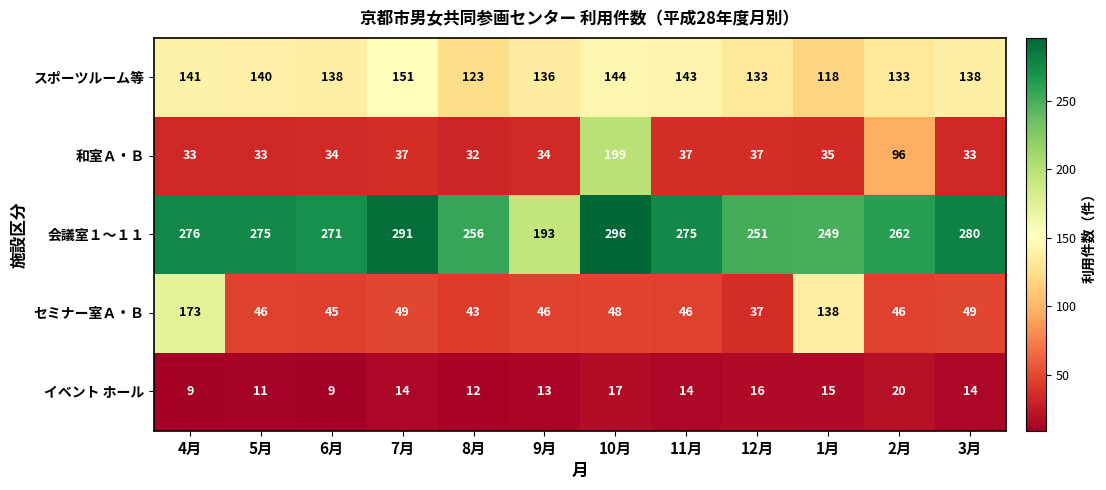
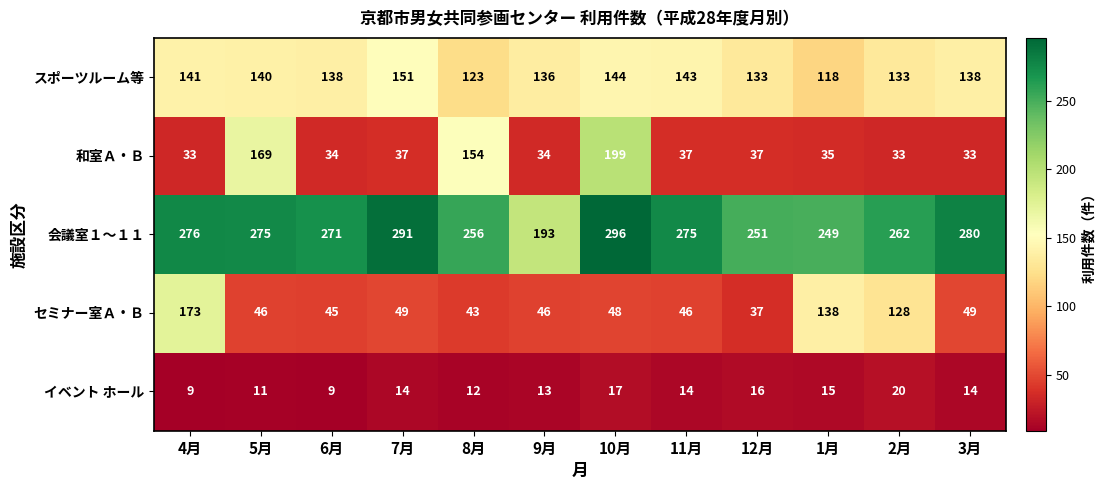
  {
    "スポーツルーム等": {
      "4月": 141,
      "5月": 140,
      "6月": 138,
      "7月": 151,
      "8月": 123,
      "9月": 136,
      "10月": 144,
      "11月": 143,
      "12月": 133,
      "1月": 118,
      "2月": 133,
      "3月": 138
    },
    "和室Ａ・Ｂ": {
      "4月": 33,
-     "5月": 33,
+     "5月": 169,
      "6月": 34,
      "7月": 37,
-     "8月": 32,
+     "8月": 154,
      "9月": 34,
      "10月": 199,
      "11月": 37,
      "12月": 37,
      "1月": 35,
-     "2月": 96,
+     "2月": 33,
      "3月": 33
    },
    "会議室１～１１": {
      "4月": 276,
      "5月": 275,
      "6月": 271,
      "7月": 291,
      "8月": 256,
      "9月": 193,
      "10月": 296,
      "11月": 275,
      "12月": 251,
      "1月": 249,
      "2月": 262,
      "3月": 280
    },
    "セミナー室Ａ・Ｂ": {
      "4月": 173,
      "5月": 46,
      "6月": 45,
      "7月": 49,
      "8月": 43,
      "9月": 46,
      "10月": 48,
      "11月": 46,
      "12月": 37,
      "1月": 138,
-     "2月": 46,
+     "2月": 128,
      "3月": 49
    },
    "イベント ホール": {
      "4月": 9,
      "5月": 11,
      "6月": 9,
      "7月": 14,
      "8月": 12,
      "9月": 13,
      "10月": 17,
      "11月": 14,
      "12月": 16,
      "1月": 15,
      "2月": 20,
      "3月": 14
    }
  }
